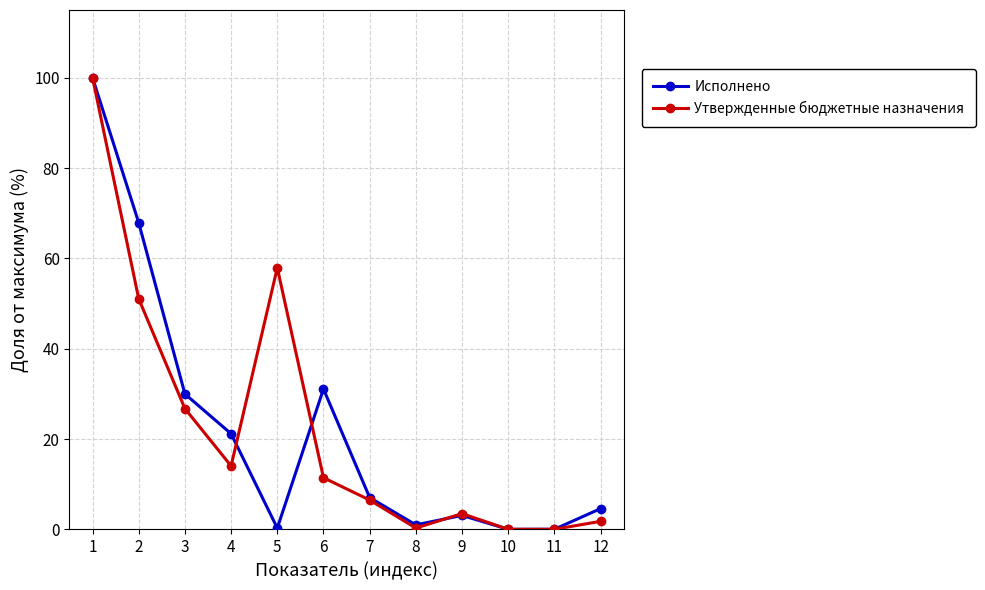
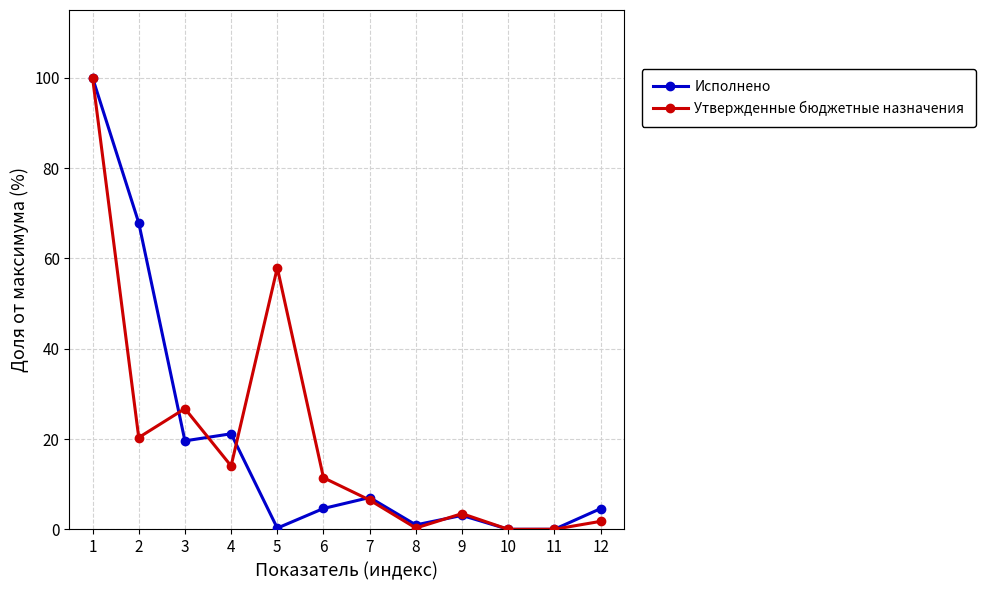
  {
    "Исполнено": {
      "2": 68,
-     "3": 30,
+     "3": 20,
      "4": 21,
      "5": 0,
-     "6": 31,
+     "6": 5,
      "8": 1,
      "12": 5
    },
    "Утвержденные бюджетные назначения": {
-     "2": 51,
+     "2": 20,
      "3": 27,
      "4": 14,
      "5": 58,
      "6": 11,
      "8": 0,
      "12": 2
    }
  }
